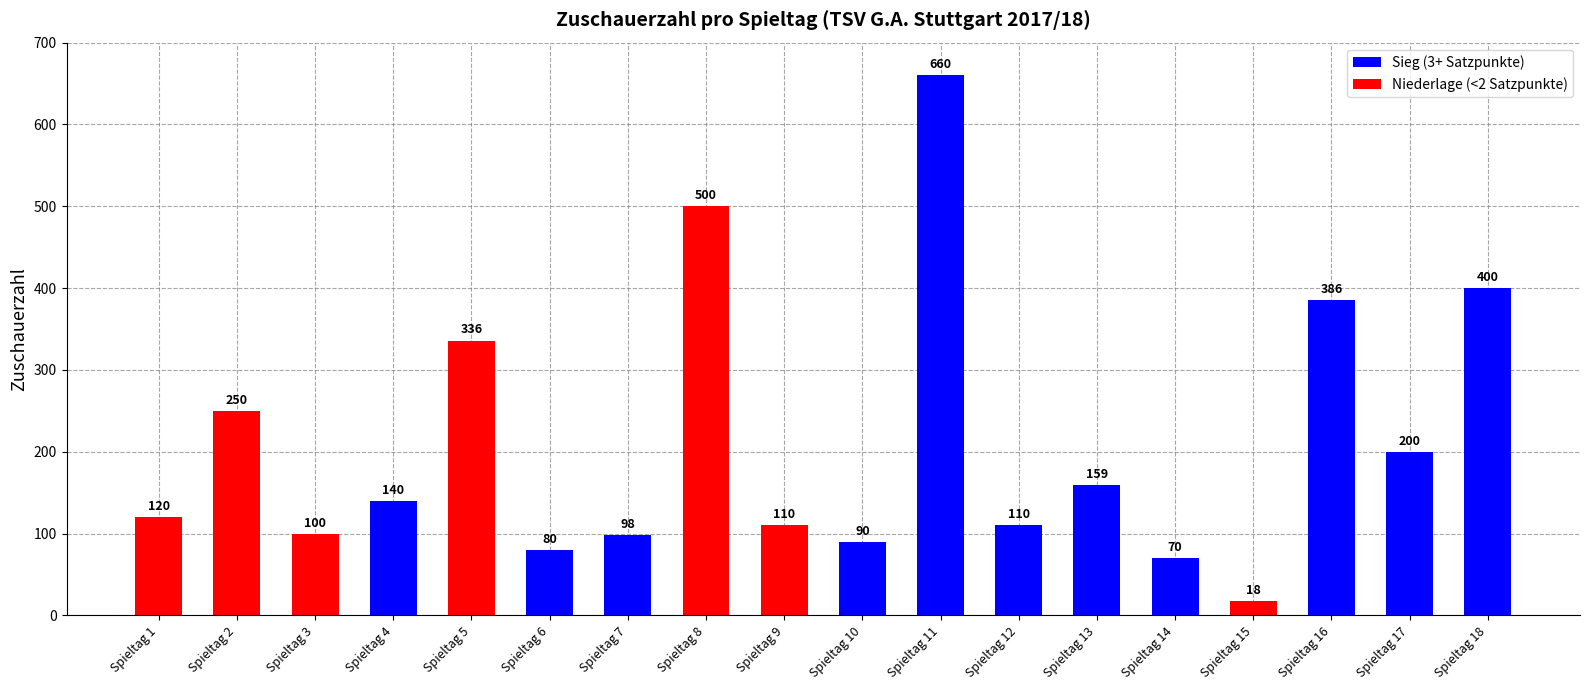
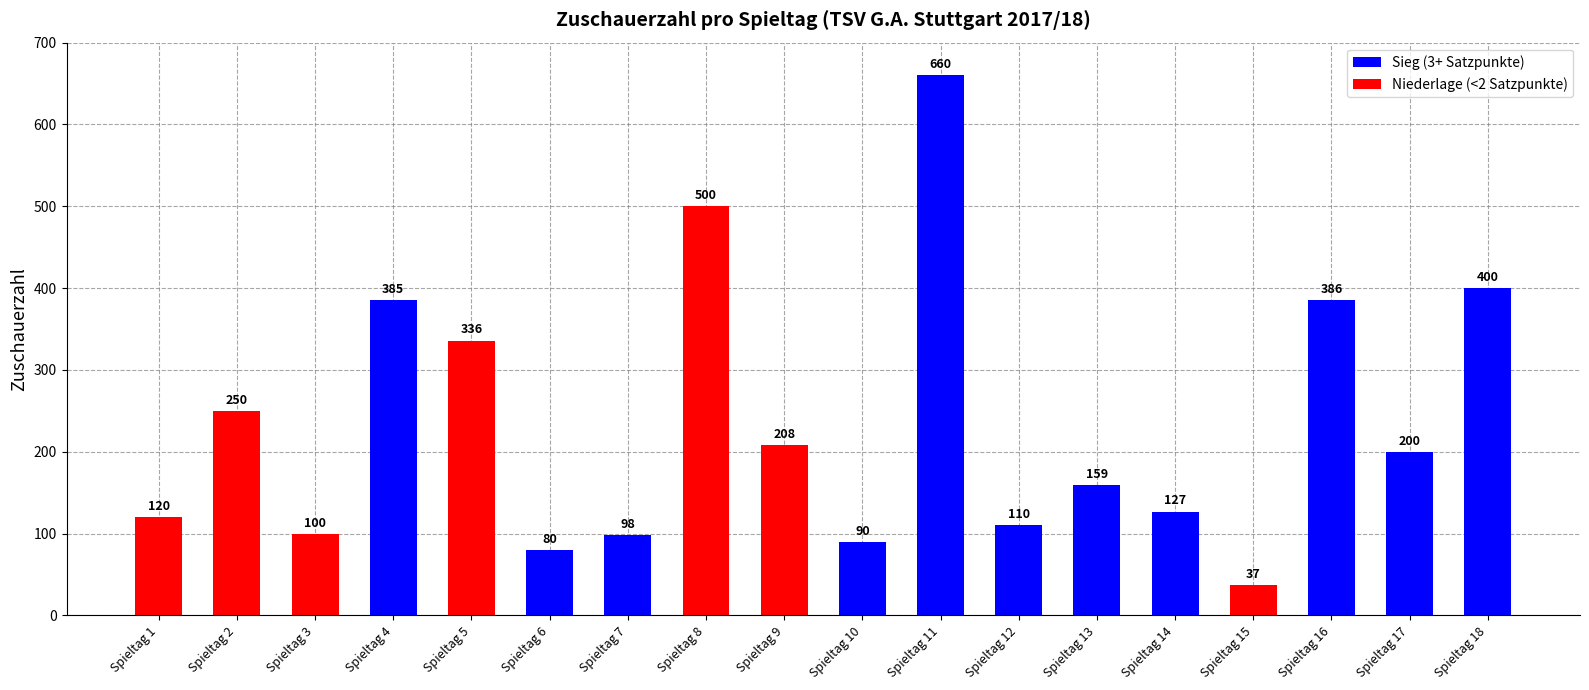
  {
    "Spieltag 1": 120,
    "Spieltag 2": 250,
    "Spieltag 3": 100,
-   "Spieltag 4": 140,
+   "Spieltag 4": 385,
    "Spieltag 5": 336,
    "Spieltag 6": 80,
    "Spieltag 7": 98,
    "Spieltag 8": 500,
-   "Spieltag 9": 110,
+   "Spieltag 9": 208,
    "Spieltag 10": 90,
    "Spieltag 11": 660,
    "Spieltag 12": 110,
    "Spieltag 13": 159,
-   "Spieltag 14": 70,
-   "Spieltag 15": 18,
+   "Spieltag 14": 127,
+   "Spieltag 15": 37,
    "Spieltag 16": 386,
    "Spieltag 17": 200,
    "Spieltag 18": 400
  }
